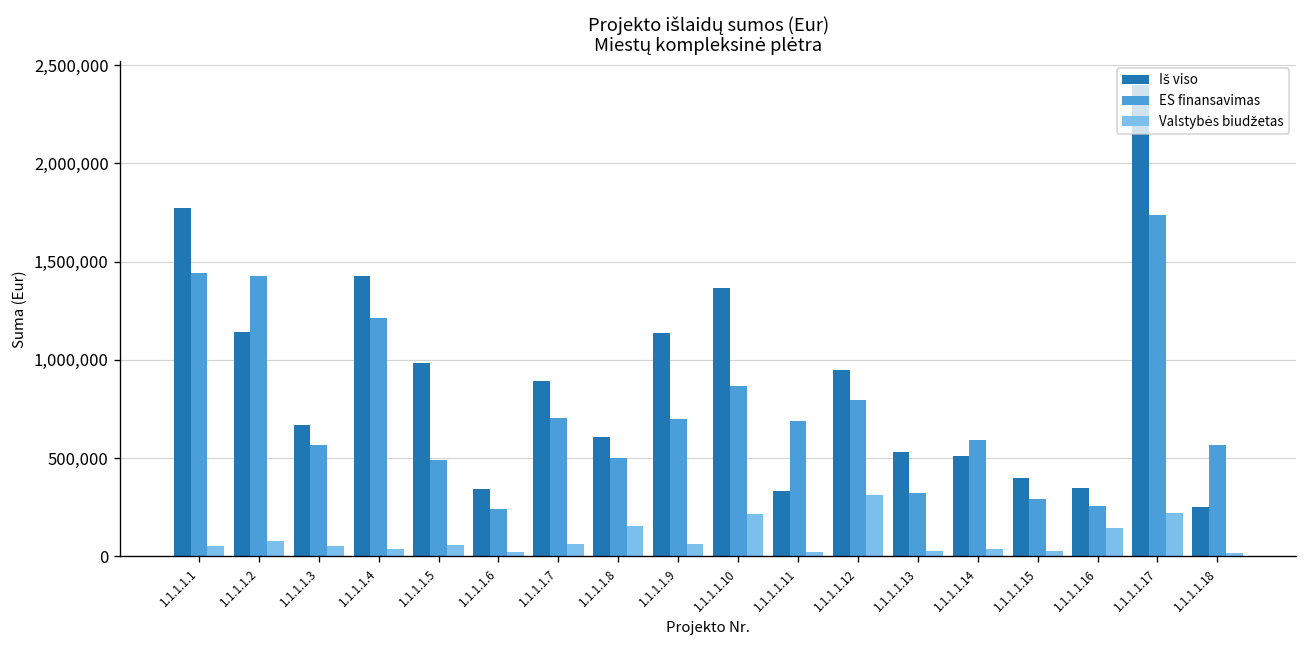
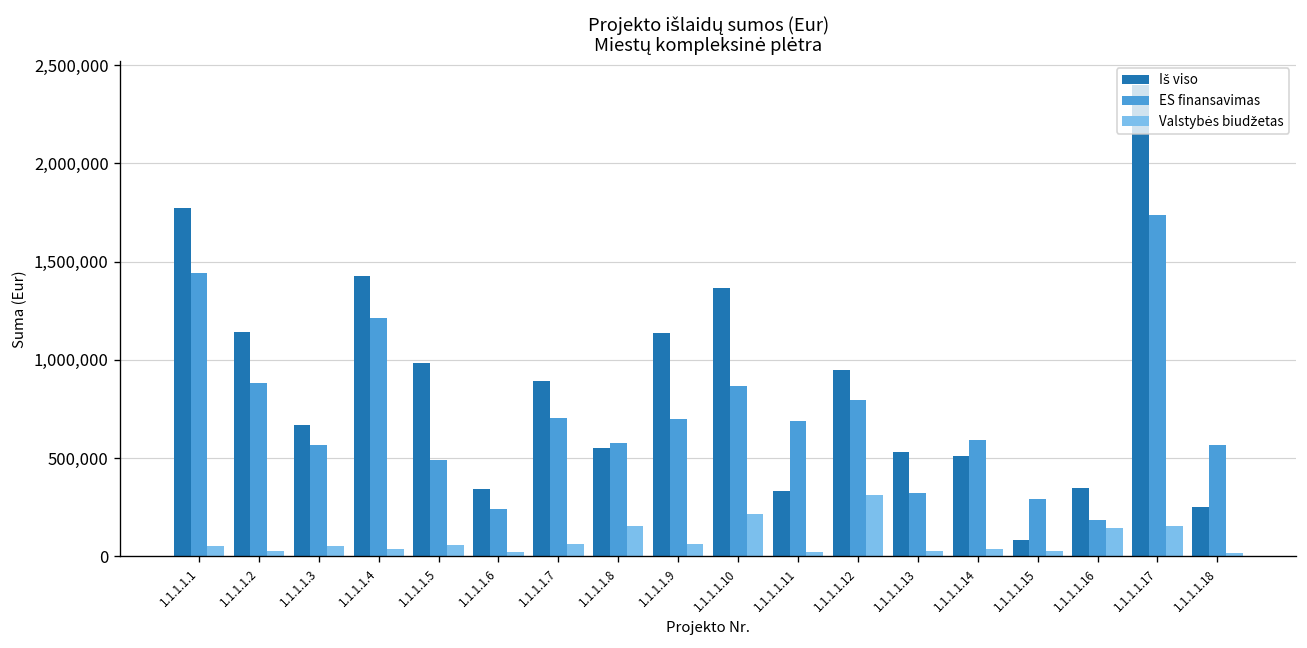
  {
    "Iš viso": {
      "1.1.1.1.1": "1,770,000",
      "1.1.1.1.2": "1,140,000",
      "1.1.1.1.3": "670,000",
      "1.1.1.1.4": "1,430,000",
      "1.1.1.1.5": "990,000",
      "1.1.1.1.6": "340,000",
      "1.1.1.1.7": "890,000",
-     "1.1.1.1.8": "610,000",
+     "1.1.1.1.8": "550,000",
      "1.1.1.1.9": "1,140,000",
      "1.1.1.1.10": "1,370,000",
      "1.1.1.1.11": "330,000",
      "1.1.1.1.12": "950,000",
      "1.1.1.1.13": "530,000",
      "1.1.1.1.14": "510,000",
-     "1.1.1.1.15": "400,000",
+     "1.1.1.1.15": "80,000",
      "1.1.1.1.16": "350,000",
      "1.1.1.1.18": "250,000"
    },
    "ES finansavimas": {
      "1.1.1.1.1": "1,440,000",
-     "1.1.1.1.2": "1,430,000",
+     "1.1.1.1.2": "880,000",
      "1.1.1.1.3": "570,000",
      "1.1.1.1.4": "1,210,000",
      "1.1.1.1.5": "490,000",
      "1.1.1.1.6": "240,000",
      "1.1.1.1.7": "700,000",
-     "1.1.1.1.8": "500,000",
+     "1.1.1.1.8": "580,000",
      "1.1.1.1.9": "700,000",
      "1.1.1.1.10": "870,000",
      "1.1.1.1.11": "690,000",
      "1.1.1.1.12": "800,000",
      "1.1.1.1.13": "320,000",
      "1.1.1.1.14": "590,000",
      "1.1.1.1.15": "290,000",
-     "1.1.1.1.16": "250,000",
+     "1.1.1.1.16": "180,000",
      "1.1.1.1.17": "1,740,000",
      "1.1.1.1.18": "560,000"
    },
    "Valstybės biudžetas": {
      "1.1.1.1.1": "50,000",
-     "1.1.1.1.2": "80,000",
+     "1.1.1.1.2": "30,000",
      "1.1.1.1.3": "50,000",
      "1.1.1.1.4": "40,000",
      "1.1.1.1.5": "60,000",
      "1.1.1.1.6": "20,000",
      "1.1.1.1.7": "60,000",
      "1.1.1.1.8": "150,000",
      "1.1.1.1.9": "60,000",
      "1.1.1.1.10": "210,000",
      "1.1.1.1.11": "20,000",
      "1.1.1.1.12": "310,000",
      "1.1.1.1.13": "30,000",
      "1.1.1.1.14": "40,000",
      "1.1.1.1.15": "30,000",
      "1.1.1.1.16": "140,000",
-     "1.1.1.1.17": "220,000",
+     "1.1.1.1.17": "150,000",
      "1.1.1.1.18": "20,000"
    }
  }
